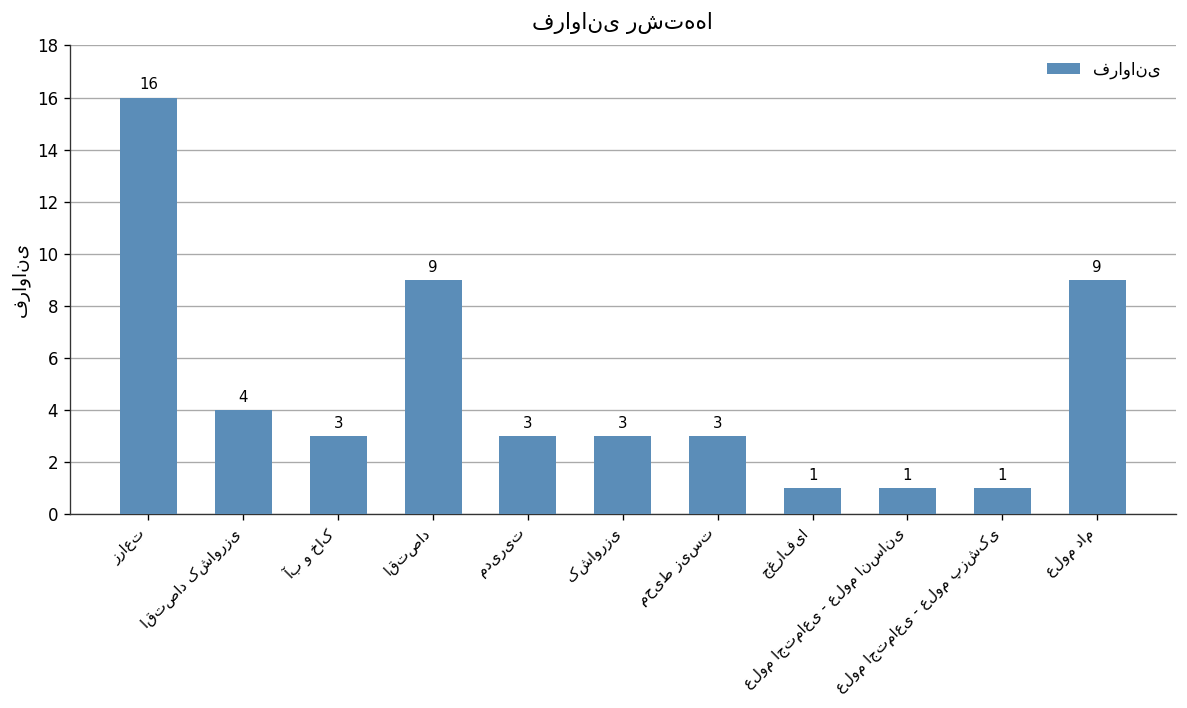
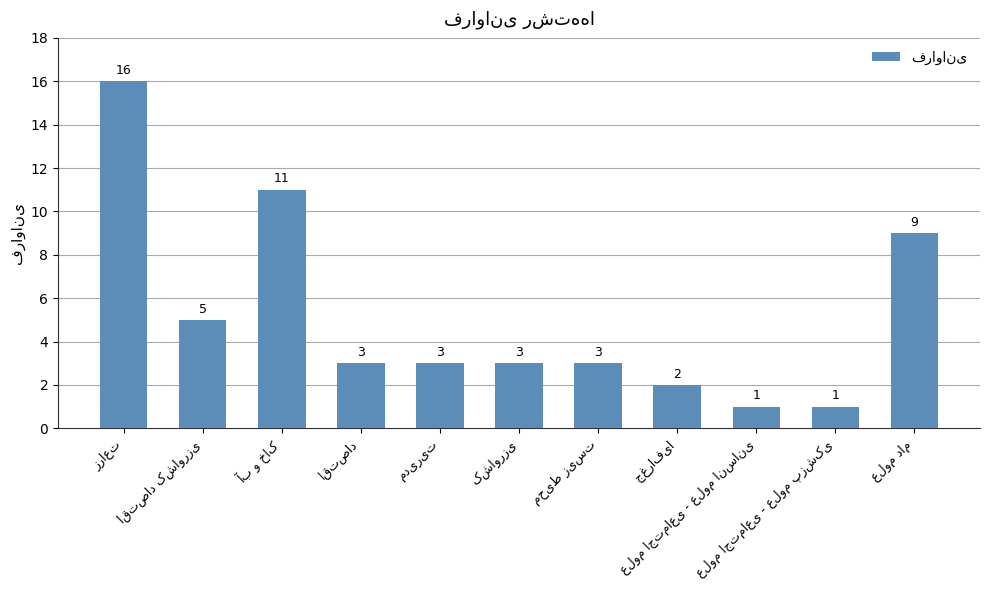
  {
    "زراعت": 16,
-   "اقتصاد کشاورزی": 4,
-   "آب و خاک": 3,
-   "اقتصاد": 9,
+   "اقتصاد کشاورزی": 5,
+   "آب و خاک": 11,
+   "اقتصاد": 3,
    "مدیریت": 3,
    "کشاورزی": 3,
    "محیط زیست": 3,
-   "جغرافیا": 1,
+   "جغرافیا": 2,
    "علوم اجتماعی - علوم انسانی": 1,
    "علوم اجتماعی - علوم پزشکی": 1,
    "علوم دام": 9
  }
